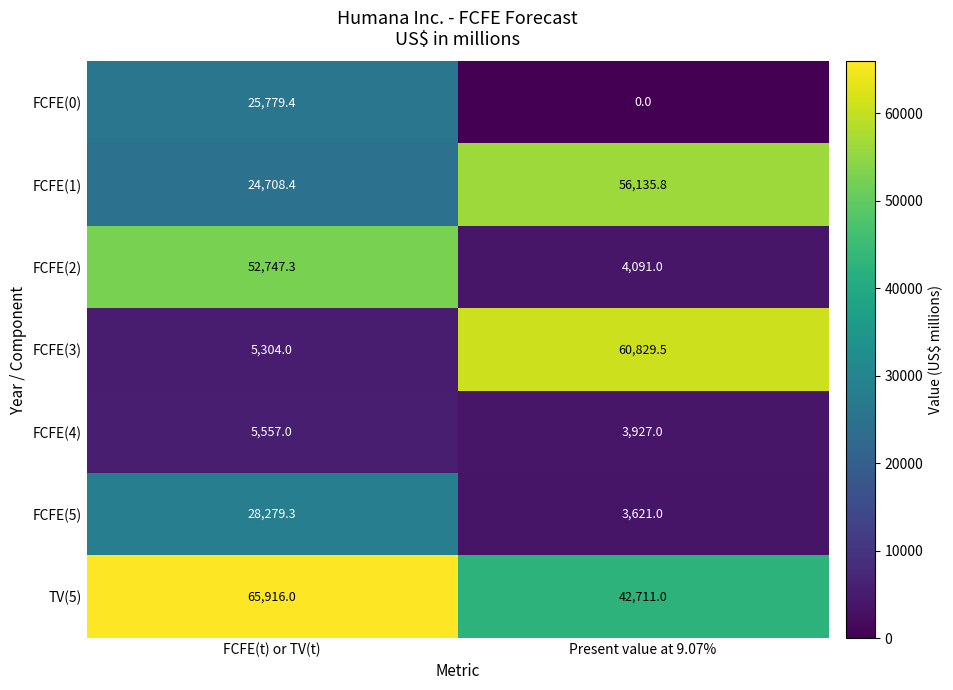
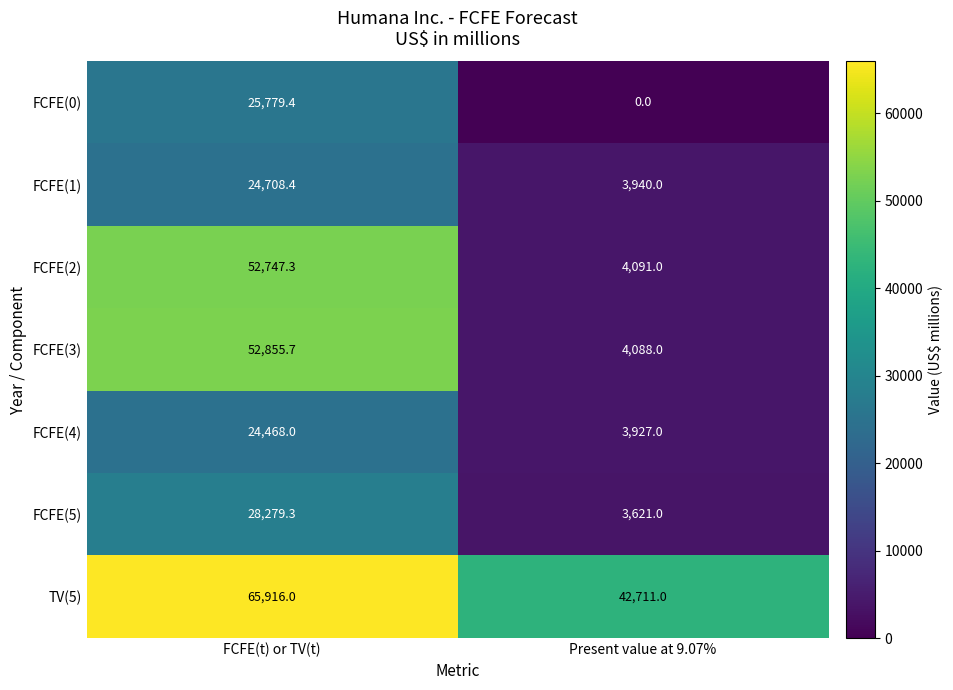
  {
    "FCFE(0)": {
      "FCFE(t) or TV(t)": "25,779.4",
      "Present value at 9.07%": "0.0"
    },
    "FCFE(1)": {
      "FCFE(t) or TV(t)": "24,708.4",
-     "Present value at 9.07%": "56,135.8"
+     "Present value at 9.07%": "3,940.0"
    },
    "FCFE(2)": {
      "FCFE(t) or TV(t)": "52,747.3",
      "Present value at 9.07%": "4,091.0"
    },
    "FCFE(3)": {
-     "FCFE(t) or TV(t)": "5,304.0",
-     "Present value at 9.07%": "60,829.5"
+     "FCFE(t) or TV(t)": "52,855.7",
+     "Present value at 9.07%": "4,088.0"
    },
    "FCFE(4)": {
-     "FCFE(t) or TV(t)": "5,557.0",
+     "FCFE(t) or TV(t)": "24,468.0",
      "Present value at 9.07%": "3,927.0"
    },
    "FCFE(5)": {
      "FCFE(t) or TV(t)": "28,279.3",
      "Present value at 9.07%": "3,621.0"
    },
    "TV(5)": {
      "FCFE(t) or TV(t)": "65,916.0",
      "Present value at 9.07%": "42,711.0"
    }
  }
